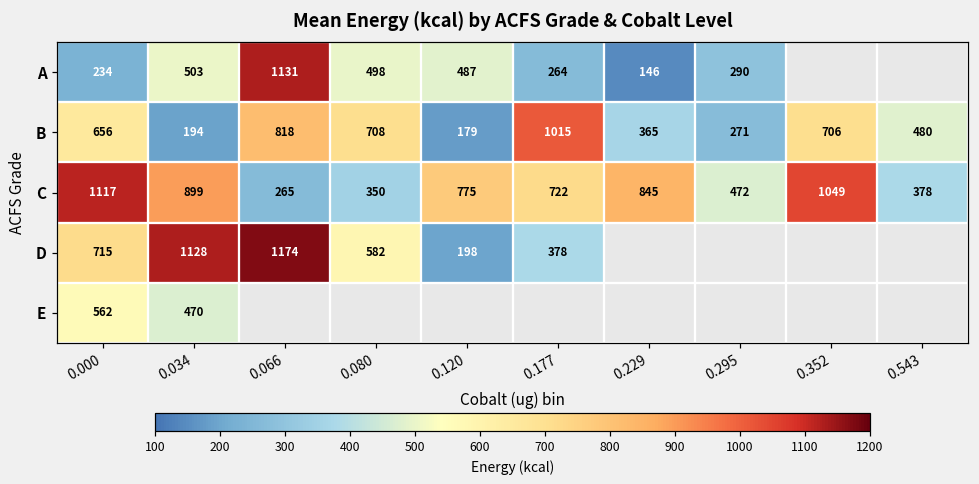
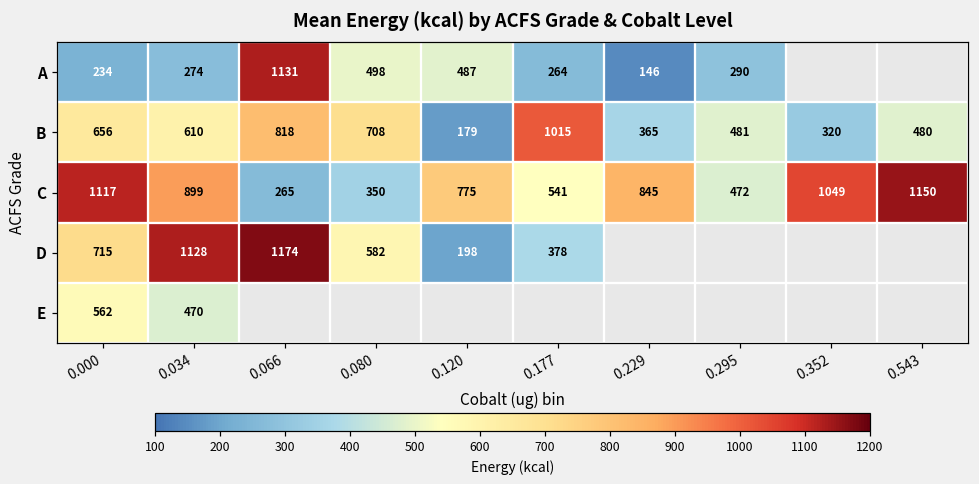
  {
    "A": {
      "0.000": 234,
-     "0.034": 503,
+     "0.034": 274,
      "0.066": 1131,
      "0.080": 498,
      "0.120": 487,
      "0.177": 264,
      "0.229": 146,
      "0.295": 290
    },
    "B": {
      "0.000": 656,
-     "0.034": 194,
+     "0.034": 610,
      "0.066": 818,
      "0.080": 708,
      "0.120": 179,
      "0.177": 1015,
      "0.229": 365,
-     "0.295": 271,
-     "0.352": 706,
+     "0.295": 481,
+     "0.352": 320,
      "0.543": 480
    },
    "C": {
      "0.000": 1117,
      "0.034": 899,
      "0.066": 265,
      "0.080": 350,
      "0.120": 775,
-     "0.177": 722,
+     "0.177": 541,
      "0.229": 845,
      "0.295": 472,
      "0.352": 1049,
-     "0.543": 378
+     "0.543": 1150
    },
    "D": {
      "0.000": 715,
      "0.034": 1128,
      "0.066": 1174,
      "0.080": 582,
      "0.120": 198,
      "0.177": 378
    },
    "E": {
      "0.000": 562,
      "0.034": 470
    }
  }
